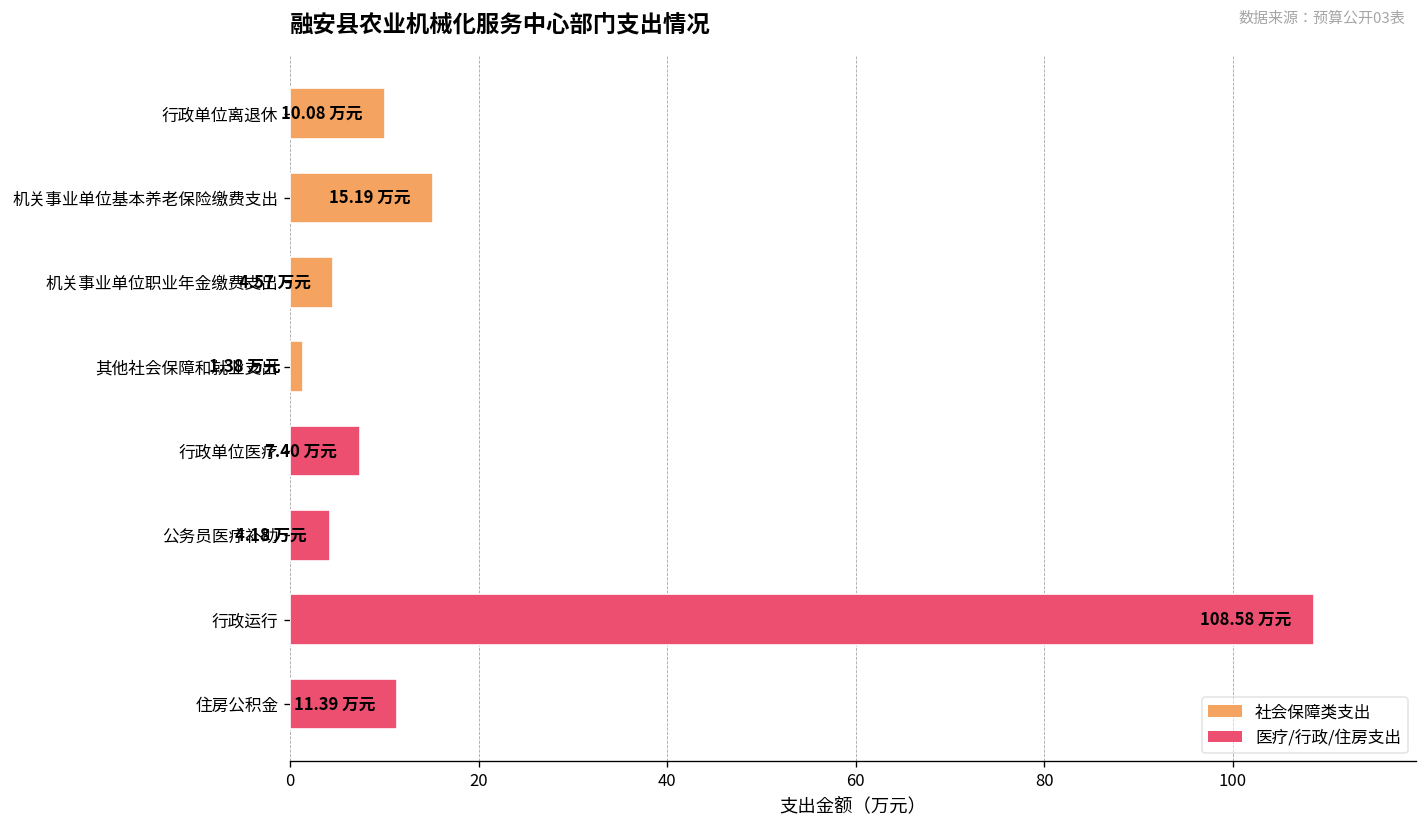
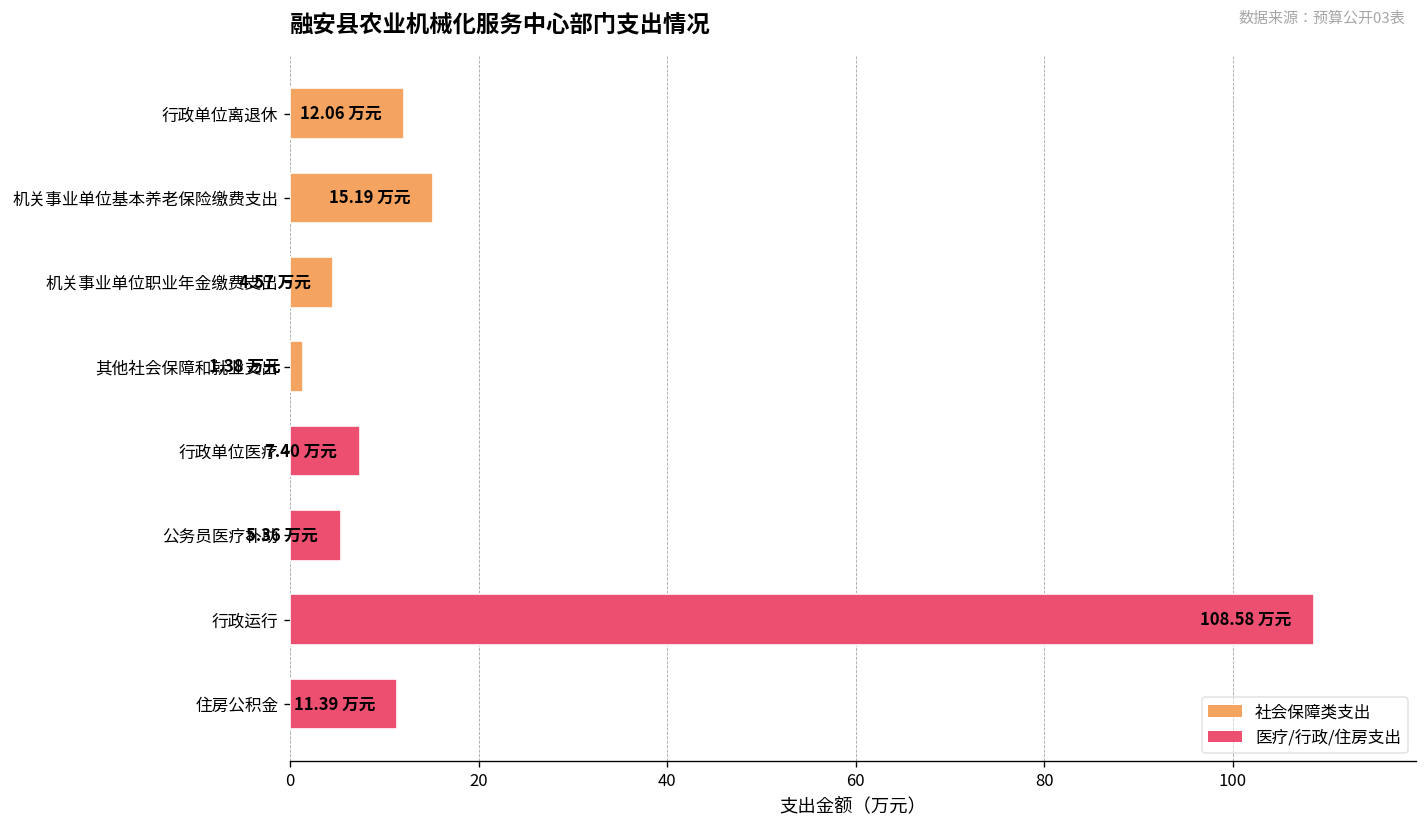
  {
-   "行政单位离退休": 10.08,
+   "行政单位离退休": 12.06,
    "机关事业单位基本养老保险缴费支出": 15.19,
    "机关事业单位职业年金缴费支出": 4.57,
    "其他社会保障和就业支出": 1.38,
    "行政单位医疗": 7.40,
-   "公务员医疗补助": 4.18,
+   "公务员医疗补助": 5.36,
    "行政运行": 108.58,
    "住房公积金": 11.39
  }
